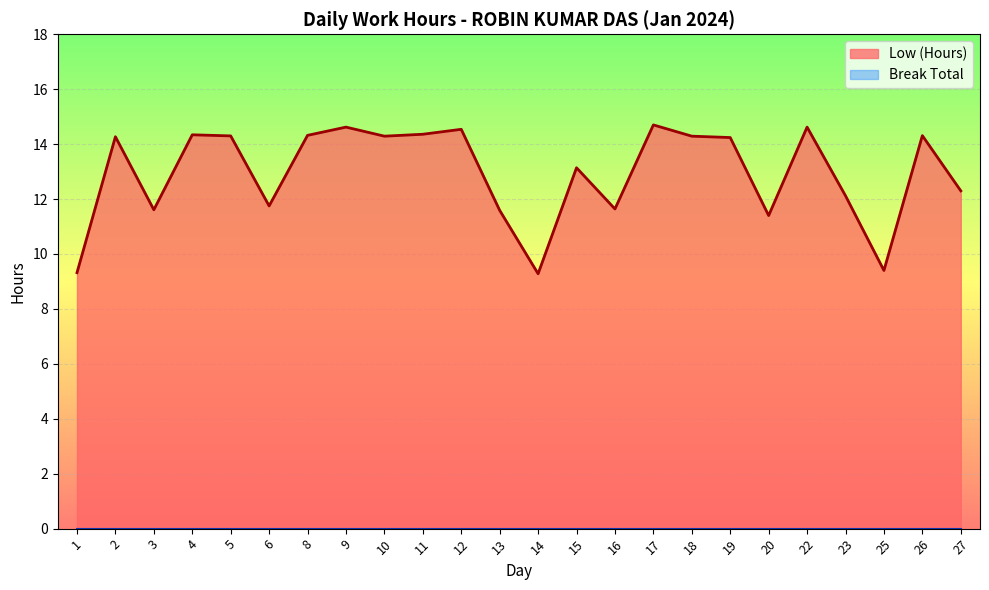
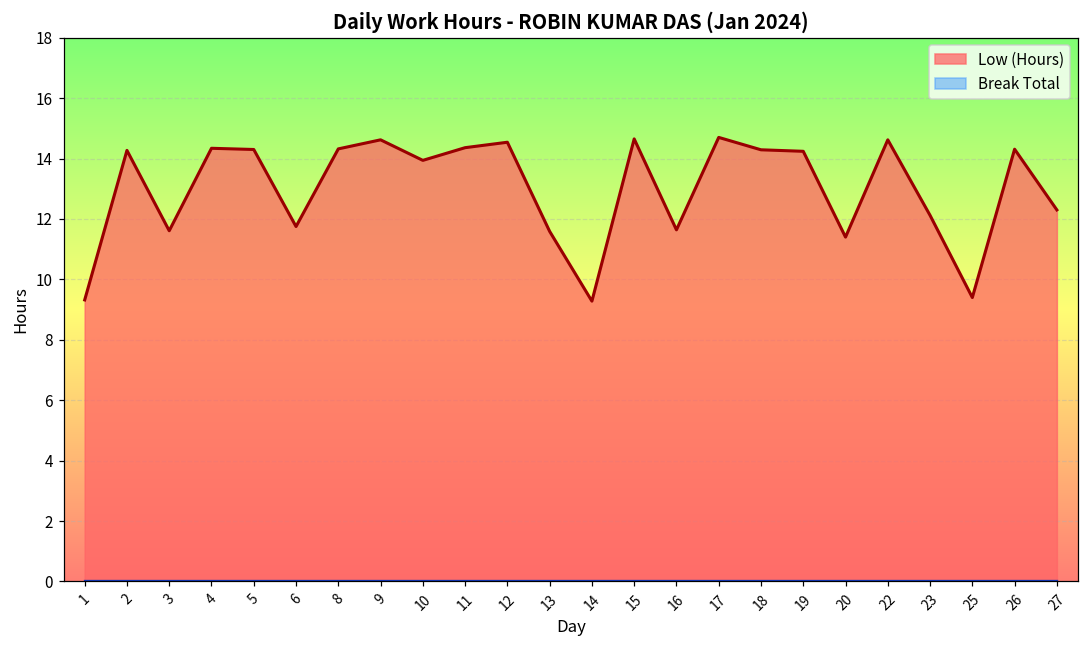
  {
    "Low (Hours)": {
      "1": 9.3,
      "2": 14.3,
      "3": 11.6,
      "4": 14.3,
      "5": 14.3,
      "6": 11.8,
      "8": 14.3,
      "9": 14.6,
-     "10": 14.3,
+     "10": 13.9,
      "11": 14.4,
      "12": 14.5,
      "13": 11.6,
      "14": 9.3,
-     "15": 13.1,
+     "15": 14.7,
      "16": 11.6,
      "17": 14.7,
      "18": 14.3,
      "19": 14.2,
      "20": 11.4,
      "22": 14.6,
      "23": 12.1,
      "25": 9.4,
      "26": 14.3,
      "27": 12.3
    },
    "Break Total": {
      "1": 0.0,
      "2": 0.0,
      "3": 0.0,
      "4": 0.0,
      "5": 0.0,
      "6": 0.0,
      "8": 0.0,
      "9": 0.0,
      "10": 0.0,
      "11": 0.0,
      "12": 0.0,
      "13": 0.0,
      "14": 0.0,
      "15": 0.0,
      "16": 0.0,
      "17": 0.0,
      "18": 0.0,
      "19": 0.0,
      "20": 0.0,
      "22": 0.0,
      "23": 0.0,
      "25": 0.0,
      "26": 0.0,
      "27": 0.0
    }
  }
